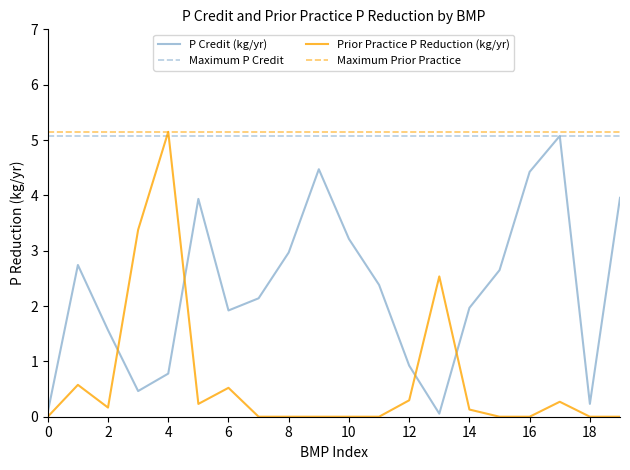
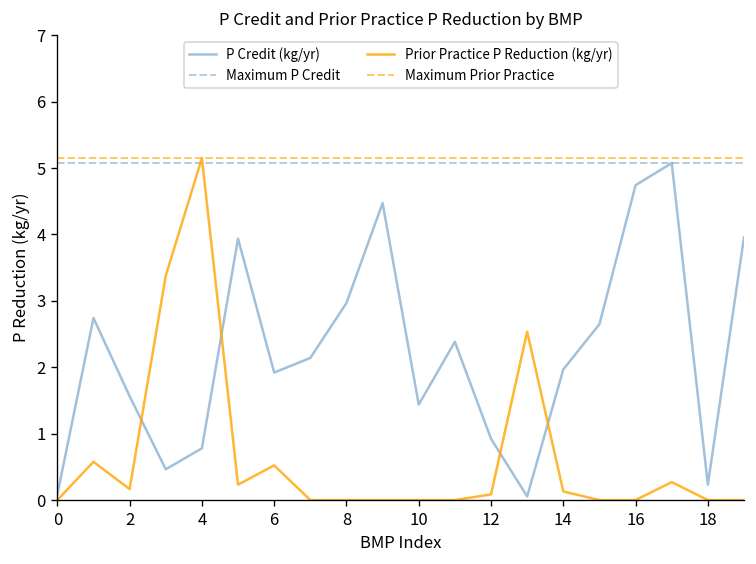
  {
    "P Credit (kg/yr)": {
      "0": 0.1,
      "2": 1.6,
      "4": 0.8,
      "6": 1.9,
      "8": 3.0,
-     "10": 3.2,
+     "10": 1.4,
      "12": 0.9,
      "14": 2.0,
-     "16": 4.4,
+     "16": 4.7,
      "18": 0.2
    },
    "Prior Practice P Reduction (kg/yr)": {
      "0": 0.0,
      "2": 0.2,
      "4": 5.1,
      "6": 0.5,
      "8": 0.0,
      "10": 0.0,
-     "12": 0.3,
+     "12": 0.1,
      "14": 0.1,
      "16": 0.0,
      "18": 0.0
    }
  }
